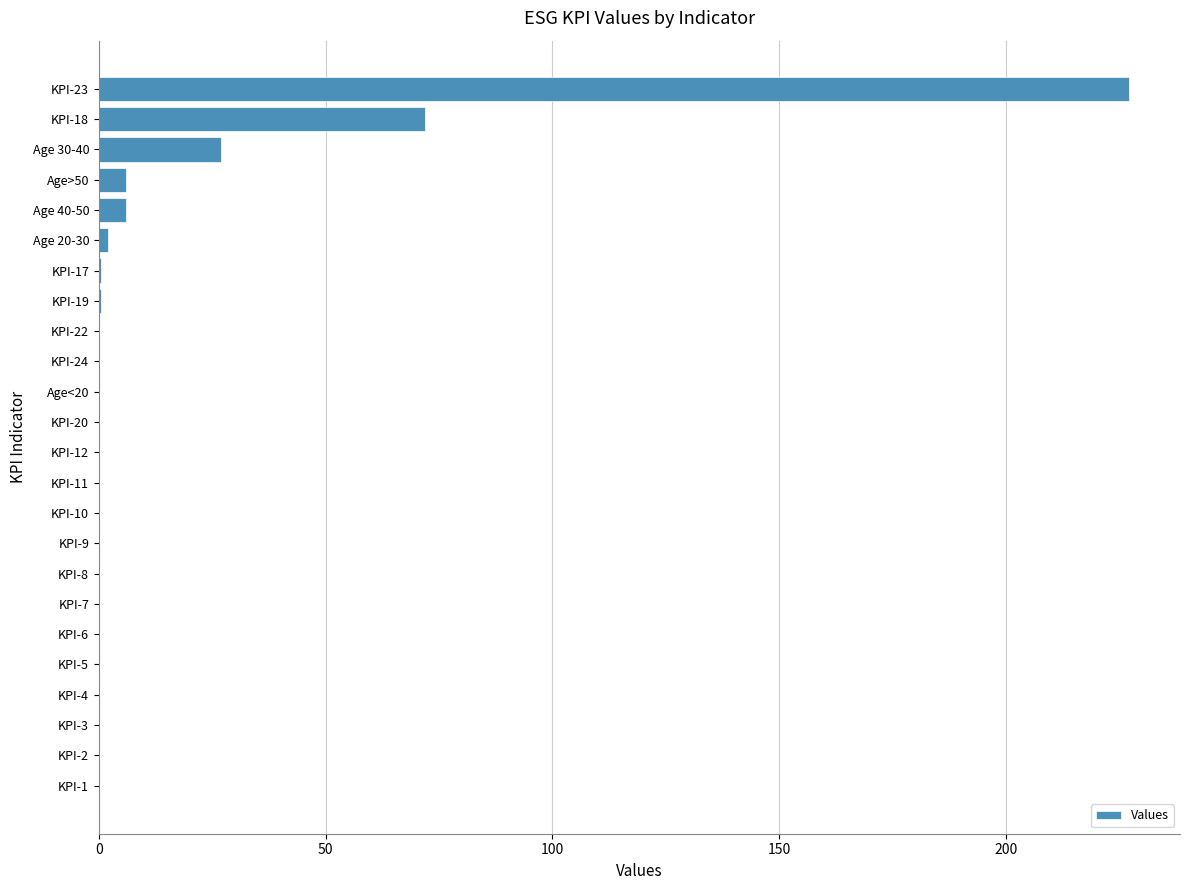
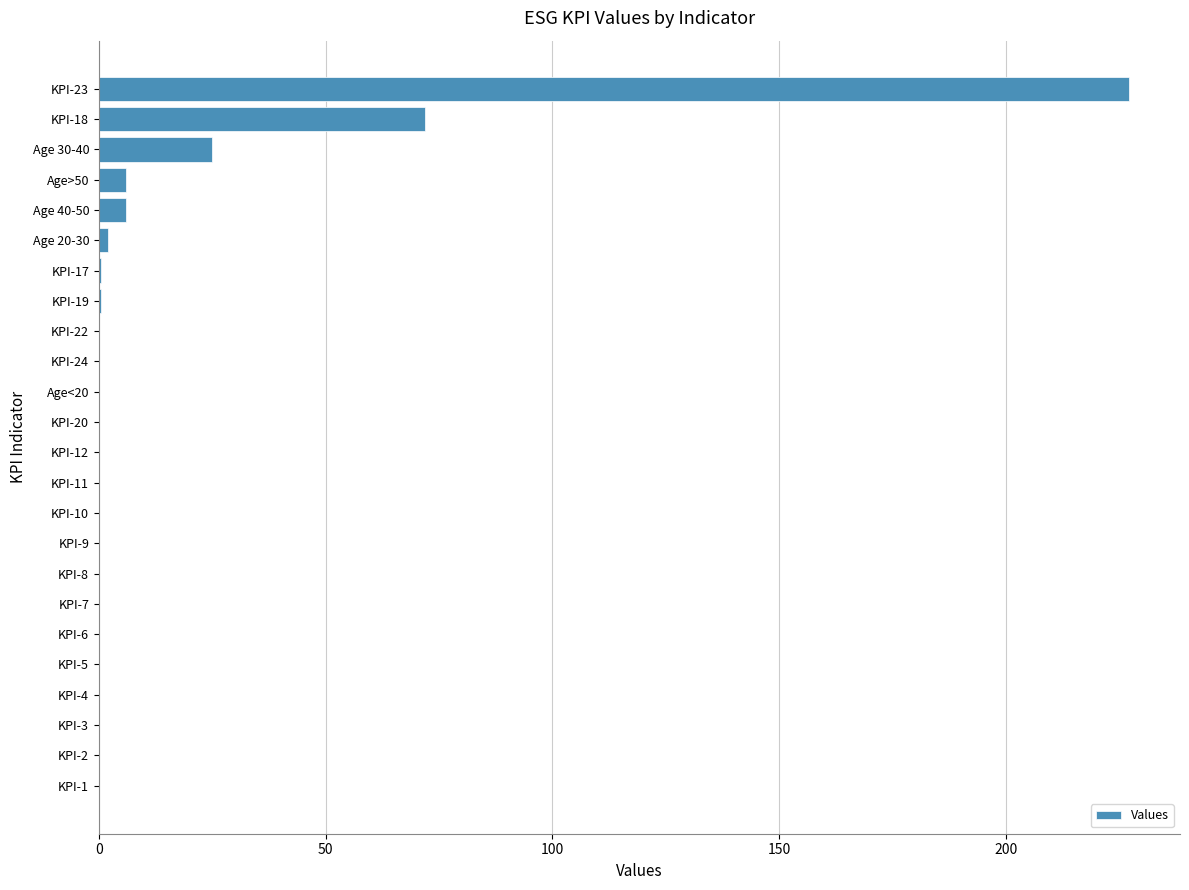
  {
    "KPI-23": 227,
    "KPI-18": 72,
-   "Age 30-40": 27,
+   "Age 30-40": 25,
    "Age>50": 6,
    "Age 40-50": 6,
    "Age 20-30": 2,
    "Age<20": 0,
    "KPI-20": 0,
    "KPI-12": 0,
    "KPI-11": 0,
    "KPI-10": 0,
    "KPI-9": 0,
    "KPI-8": 0,
    "KPI-7": 0,
    "KPI-6": 0,
    "KPI-5": 0,
    "KPI-4": 0,
    "KPI-3": 0,
    "KPI-2": 0,
    "KPI-1": 0
  }
